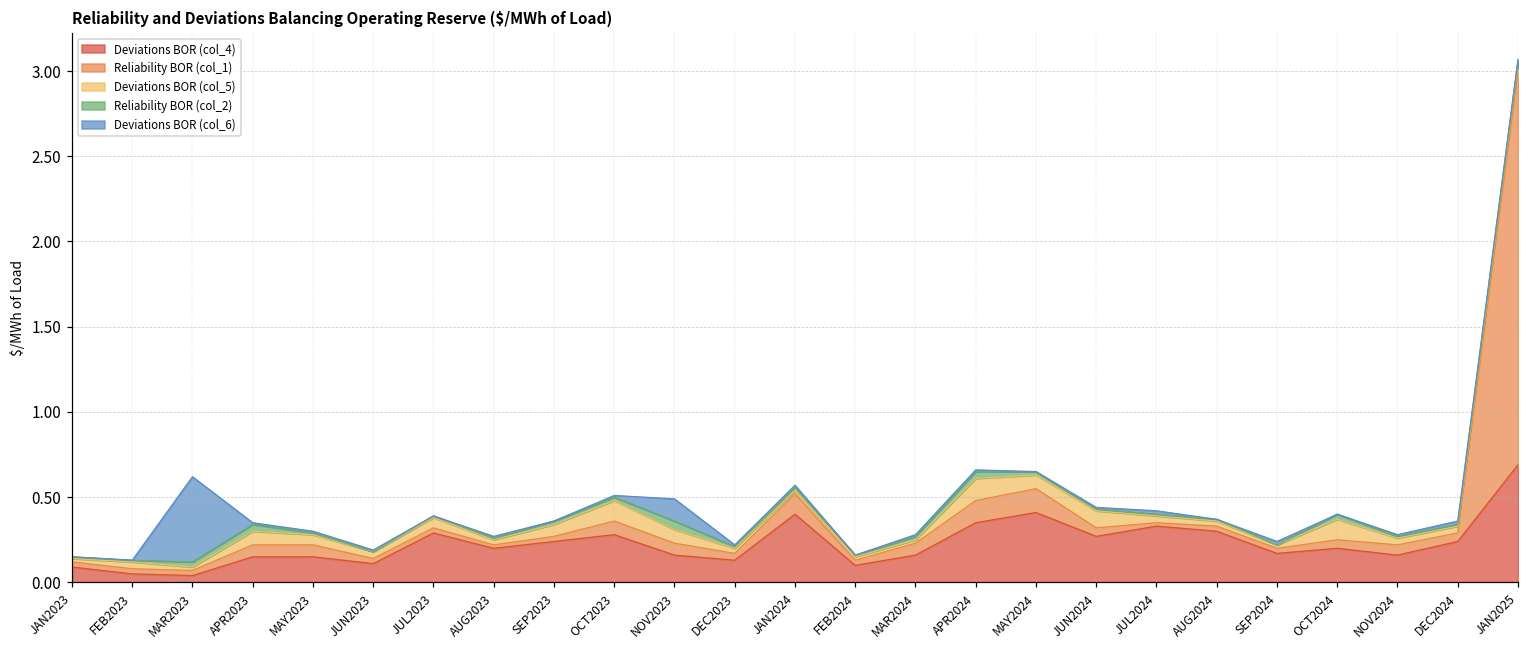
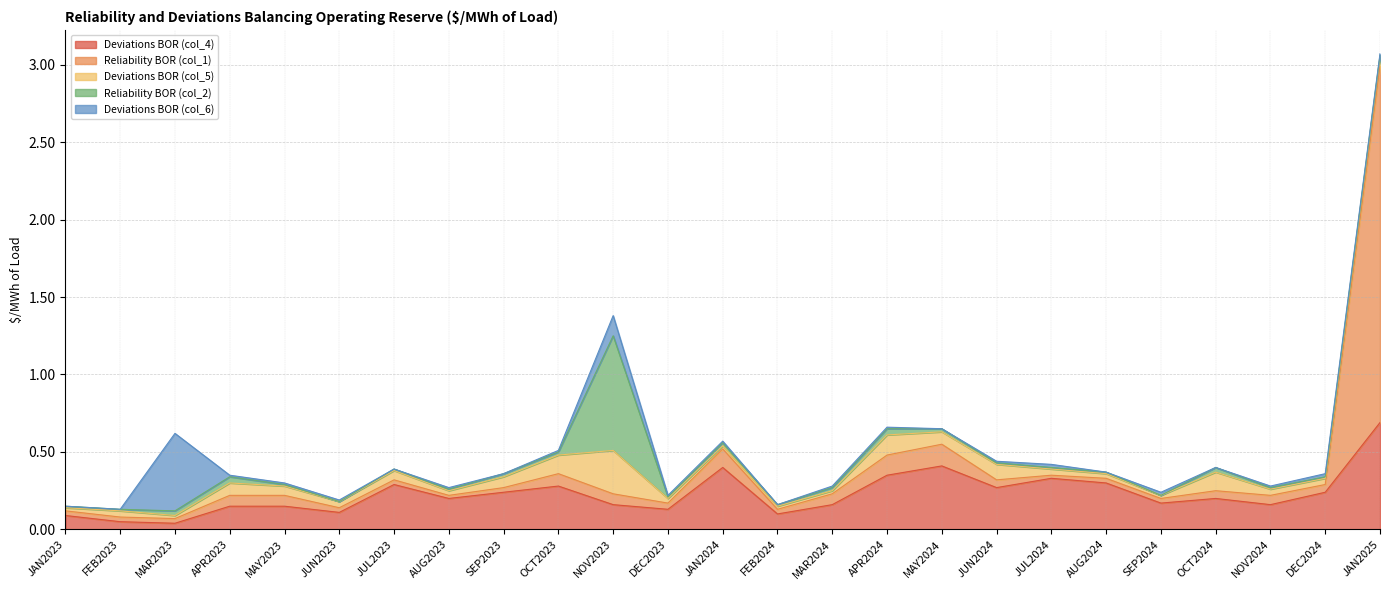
  {
    "Deviations BOR (col_5)": {
      "MAR2023": 0.02,
      "APR2023": 0.08,
      "SEP2023": 0.07,
      "OCT2023": 0.12,
-     "NOV2023": 0.08,
+     "NOV2023": 0.28,
      "JAN2024": 0.02,
      "MAR2024": 0.02,
      "APR2024": 0.13,
      "MAY2024": 0.08,
      "OCT2024": 0.12
    },
    "Reliability BOR (col_2)": {
      "MAR2023": 0.03,
-     "NOV2023": 0.05
+     "NOV2023": 0.74
    },
    "Deviations BOR (col_6)": {
      "MAR2023": 0.50,
      "NOV2023": 0.13,
      "JUL2024": 0.02,
      "SEP2024": 0.02,
      "DEC2024": 0.02
    }
  }
